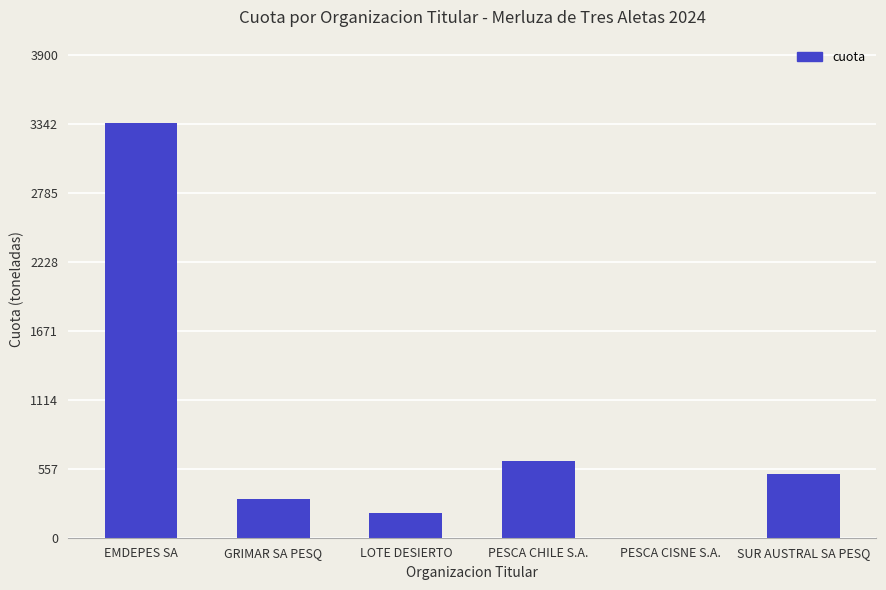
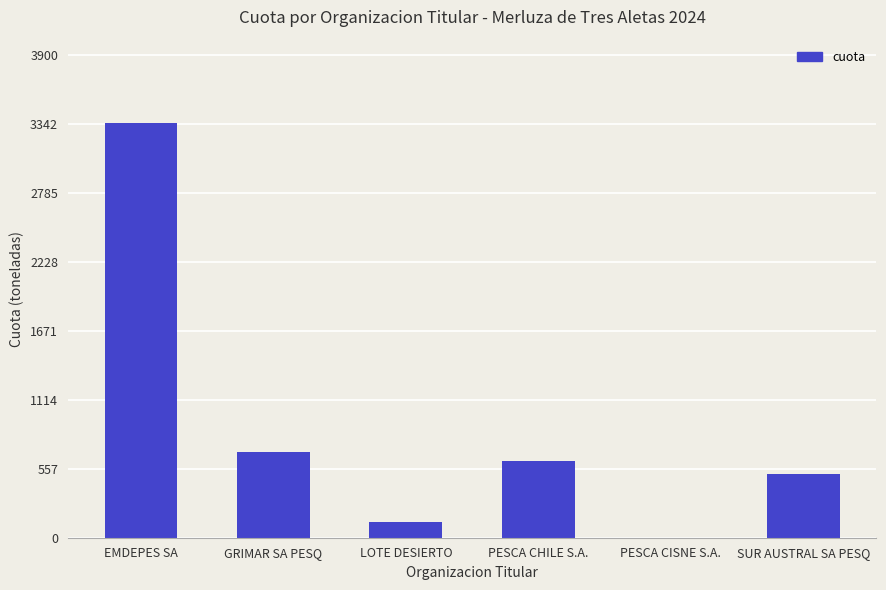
  {
    "EMDEPES SA": 3360,
-   "GRIMAR SA PESQ": 320,
-   "LOTE DESIERTO": 200,
+   "GRIMAR SA PESQ": 700,
+   "LOTE DESIERTO": 120,
    "PESCA CHILE S.A.": 620,
    "SUR AUSTRAL SA PESQ": 520
  }
